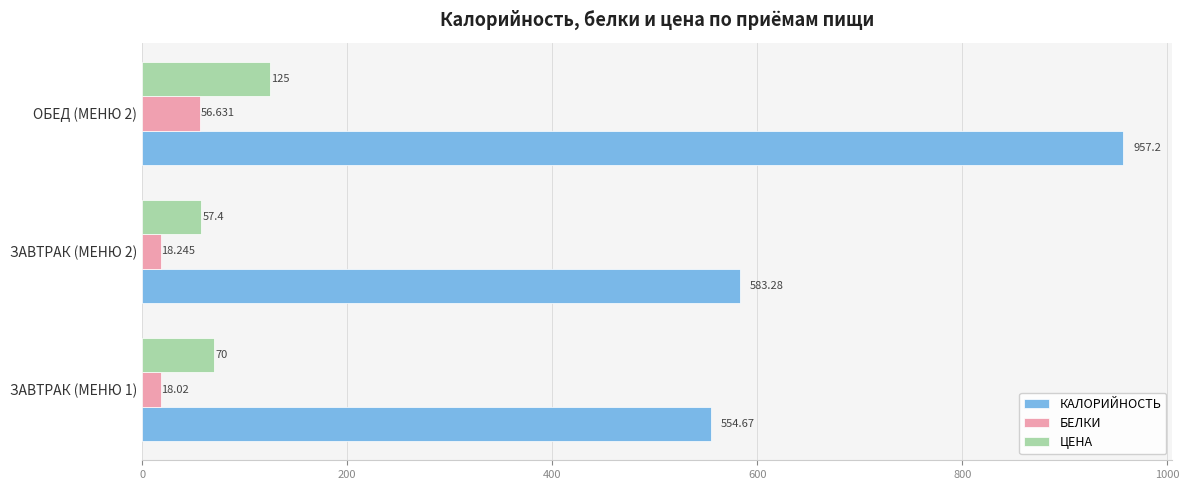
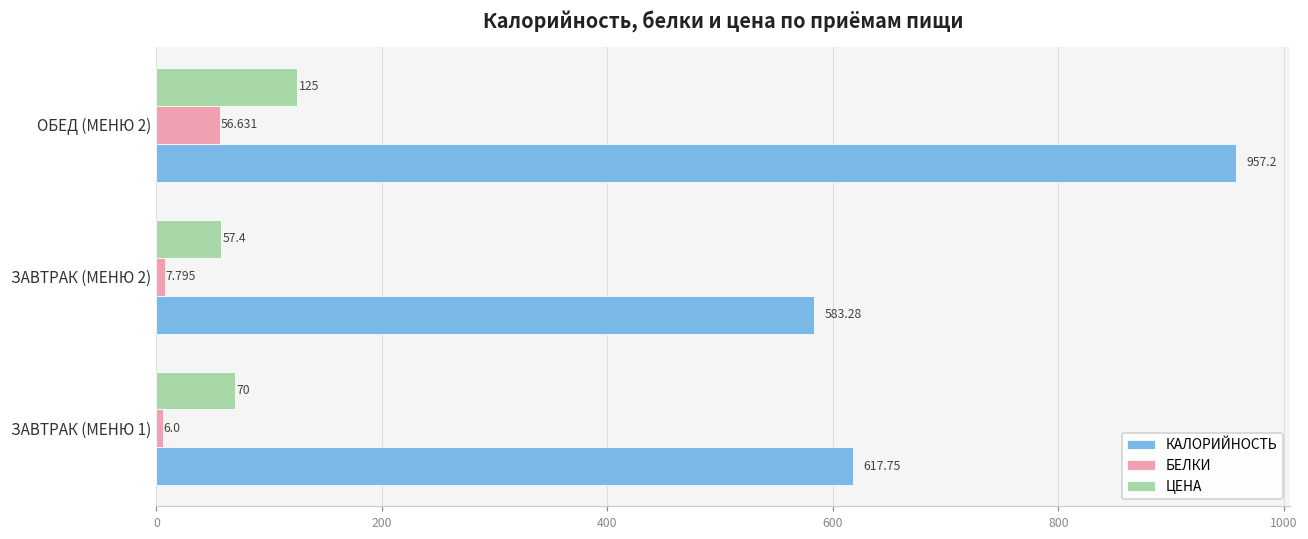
  {
    "КАЛОРИЙНОСТЬ": {
      "ОБЕД (МЕНЮ 2)": 957.2,
      "ЗАВТРАК (МЕНЮ 2)": 583.28,
-     "ЗАВТРАК (МЕНЮ 1)": 554.67
+     "ЗАВТРАК (МЕНЮ 1)": 617.75
    },
    "БЕЛКИ": {
      "ОБЕД (МЕНЮ 2)": 56.631,
-     "ЗАВТРАК (МЕНЮ 2)": 18.245,
-     "ЗАВТРАК (МЕНЮ 1)": 18.02
+     "ЗАВТРАК (МЕНЮ 2)": 7.795,
+     "ЗАВТРАК (МЕНЮ 1)": 6.0
    },
    "ЦЕНА": {
      "ОБЕД (МЕНЮ 2)": 125,
      "ЗАВТРАК (МЕНЮ 2)": 57.4,
      "ЗАВТРАК (МЕНЮ 1)": 70
    }
  }
